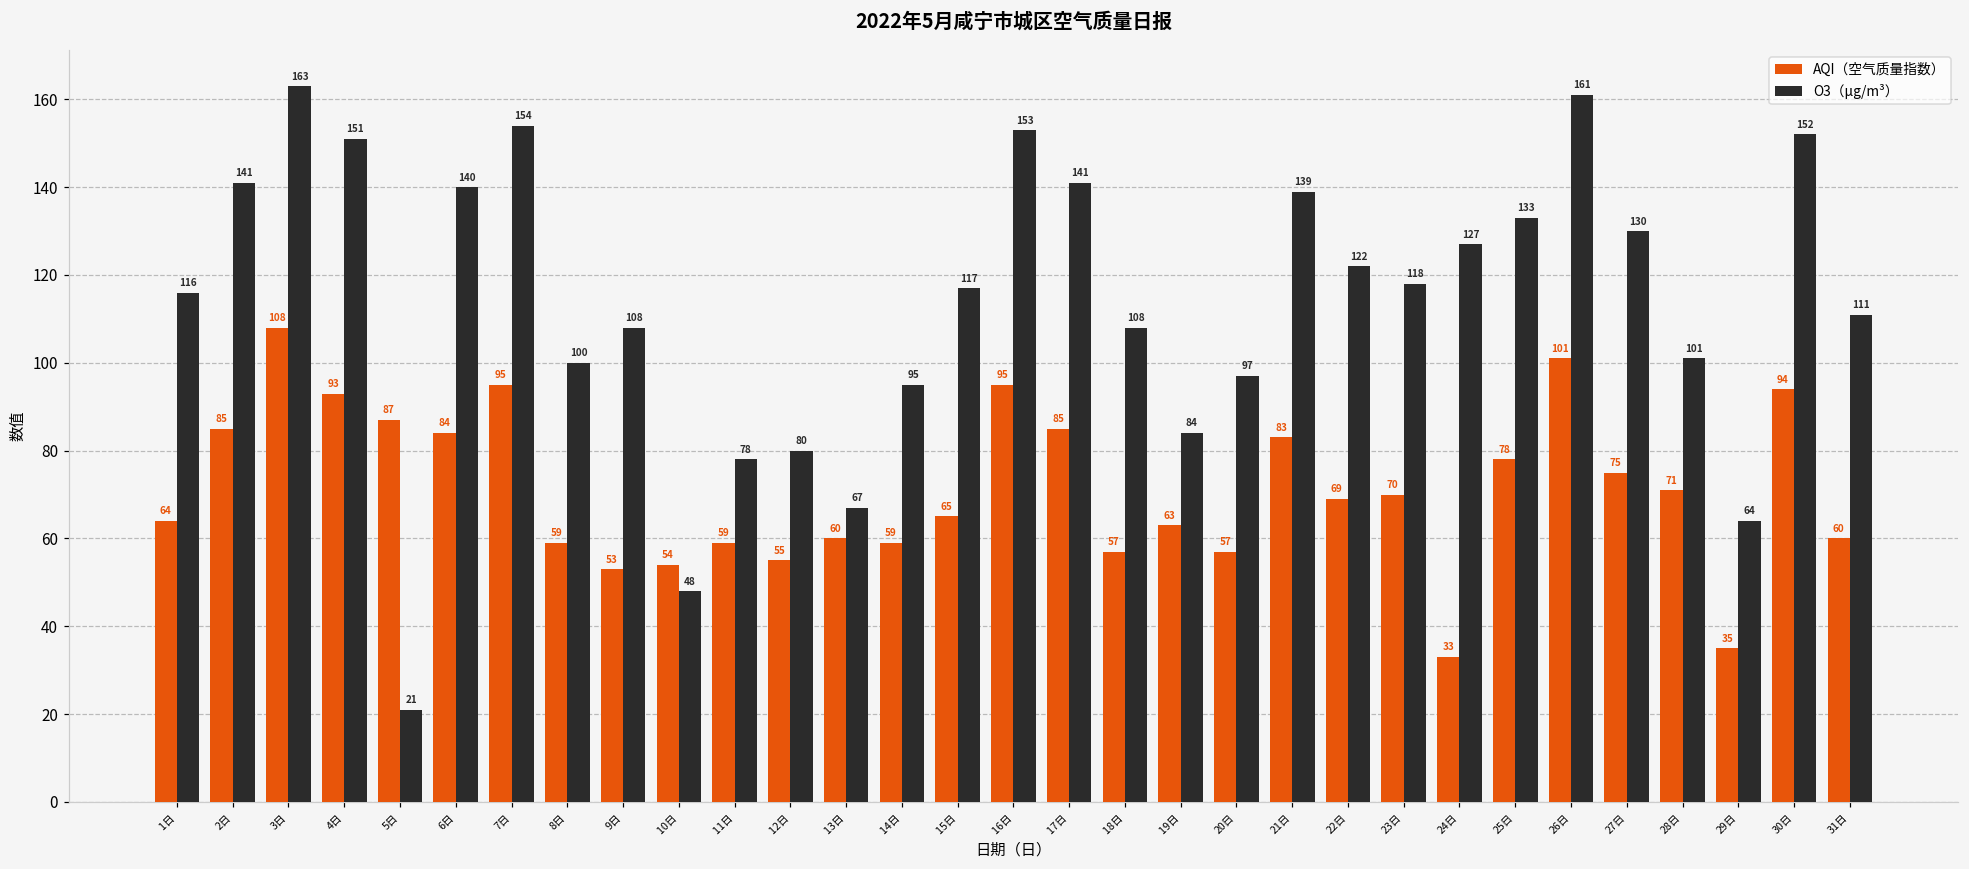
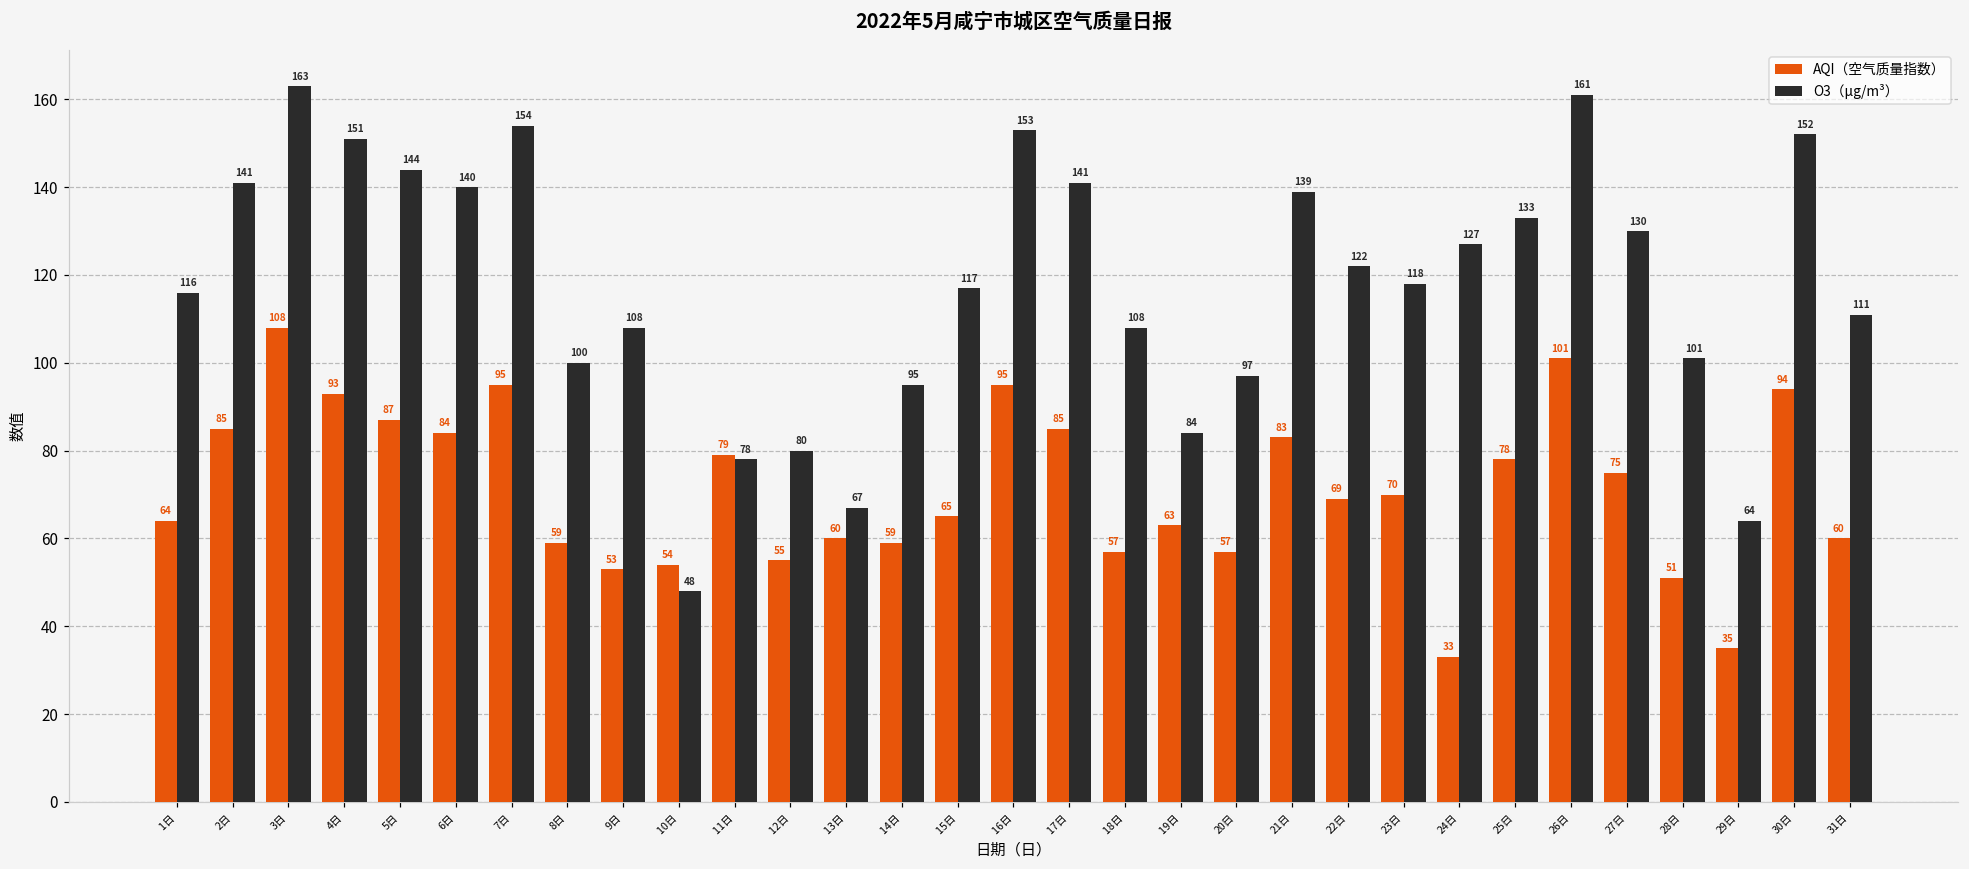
  {
    "AQI（空气质量指数）": {
      "1日": 64,
      "2日": 85,
      "3日": 108,
      "4日": 93,
      "5日": 87,
      "6日": 84,
      "7日": 95,
      "8日": 59,
      "9日": 53,
      "10日": 54,
-     "11日": 59,
+     "11日": 79,
      "12日": 55,
      "13日": 60,
      "14日": 59,
      "15日": 65,
      "16日": 95,
      "17日": 85,
      "18日": 57,
      "19日": 63,
      "20日": 57,
      "21日": 83,
      "22日": 69,
      "23日": 70,
      "24日": 33,
      "25日": 78,
      "26日": 101,
      "27日": 75,
-     "28日": 71,
+     "28日": 51,
      "29日": 35,
      "30日": 94,
      "31日": 60
    },
    "O3（μg/m³）": {
      "1日": 116,
      "2日": 141,
      "3日": 163,
      "4日": 151,
-     "5日": 21,
+     "5日": 144,
      "6日": 140,
      "7日": 154,
      "8日": 100,
      "9日": 108,
      "10日": 48,
      "11日": 78,
      "12日": 80,
      "13日": 67,
      "14日": 95,
      "15日": 117,
      "16日": 153,
      "17日": 141,
      "18日": 108,
      "19日": 84,
      "20日": 97,
      "21日": 139,
      "22日": 122,
      "23日": 118,
      "24日": 127,
      "25日": 133,
      "26日": 161,
      "27日": 130,
      "28日": 101,
      "29日": 64,
      "30日": 152,
      "31日": 111
    }
  }
